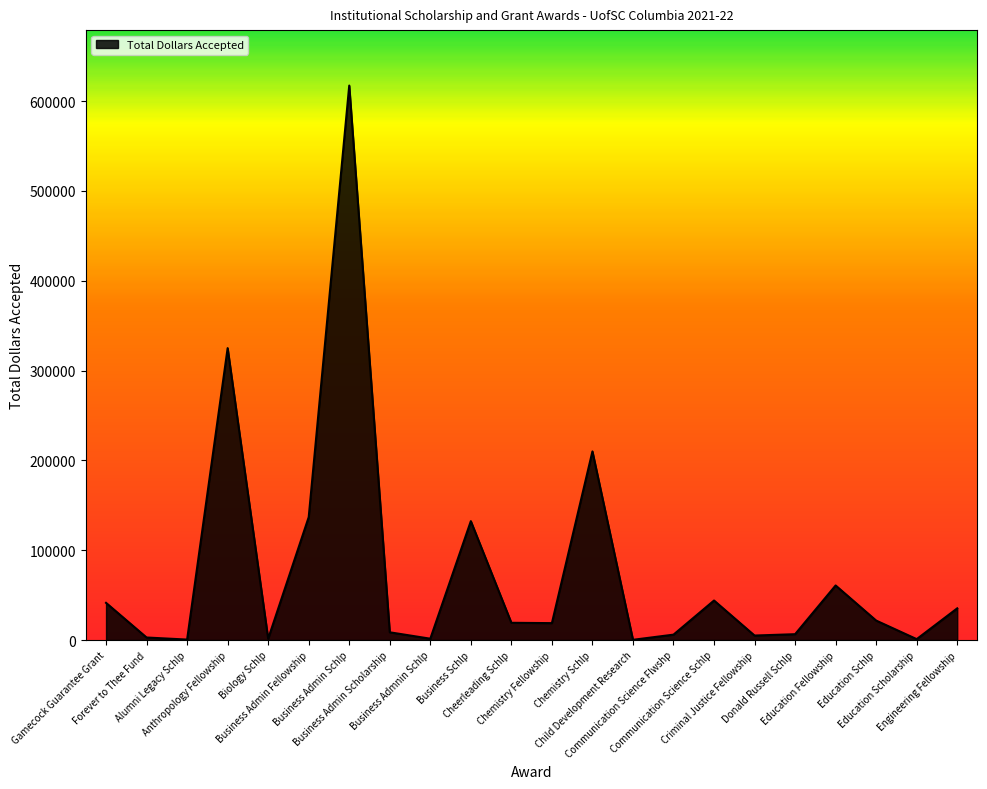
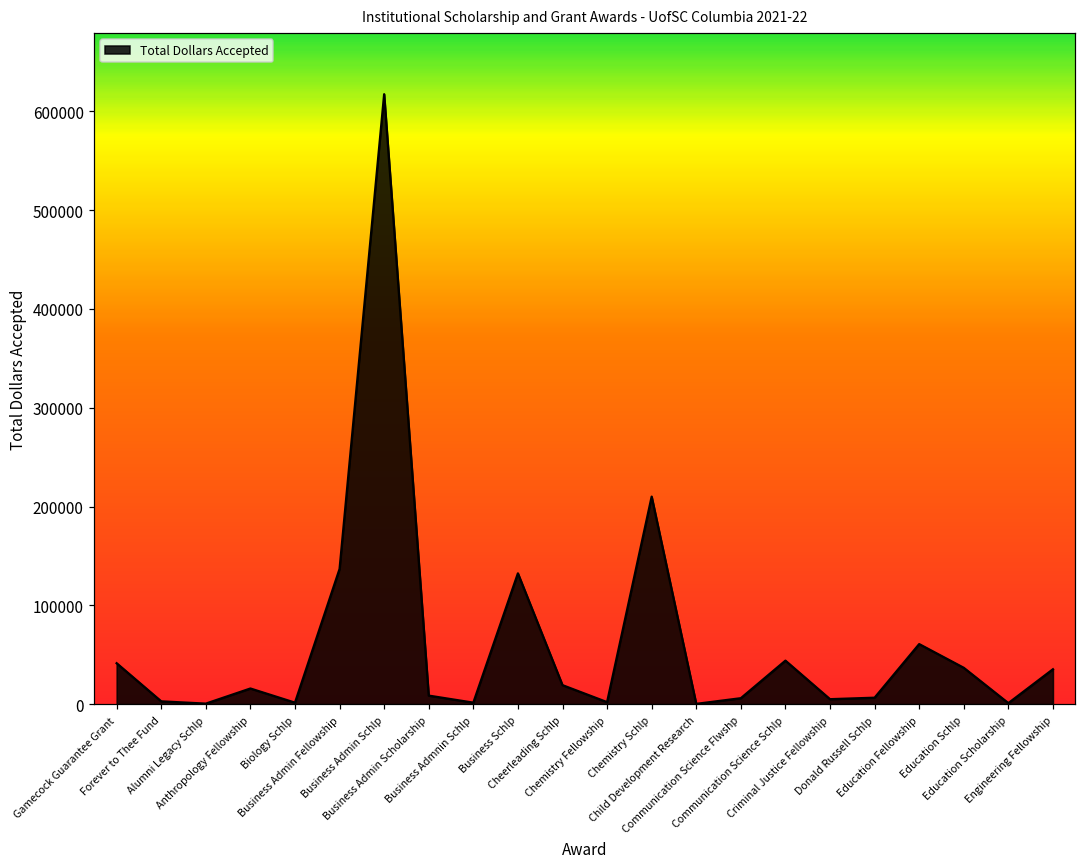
  {
    "Gamecock Guarantee Grant": 40000,
    "Forever to Thee Fund": 0,
    "Alumni Legacy Schlp": 0,
-   "Anthropology Fellowship": 320000,
+   "Anthropology Fellowship": 20000,
    "Biology Schlp": 0,
    "Business Admin Fellowship": 140000,
    "Business Admin Schlp": 620000,
    "Business Admin Scholarship": 10000,
    "Business Admnin Schlp": 0,
    "Business Schlp": 130000,
    "Cheerleading Schlp": 20000,
-   "Chemistry Fellowship": 20000,
+   "Chemistry Fellowship": 0,
    "Chemistry Schlp": 210000,
    "Child Development Research": 0,
    "Communication Science Flwshp": 10000,
    "Communication Science Schlp": 40000,
    "Criminal Justice Fellowship": 10000,
    "Donald Russell Schlp": 10000,
    "Education Fellowship": 60000,
-   "Education Schlp": 20000,
+   "Education Schlp": 40000,
    "Education Scholarship": 0,
    "Engineering Fellowship": 40000
  }
